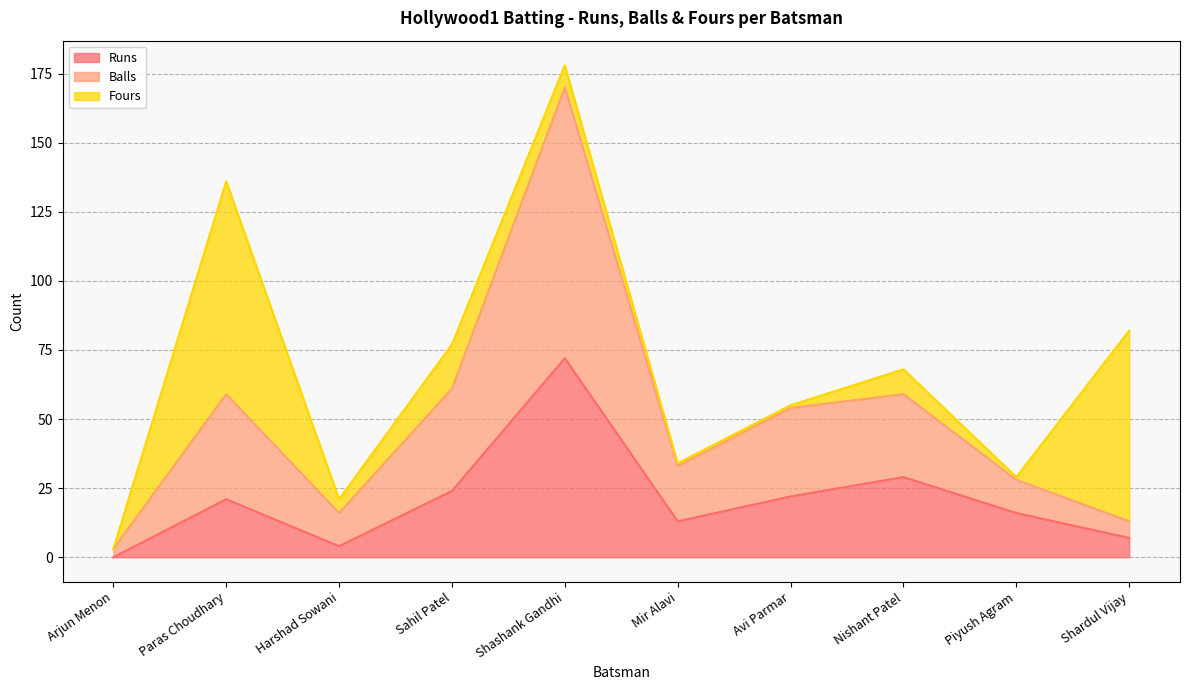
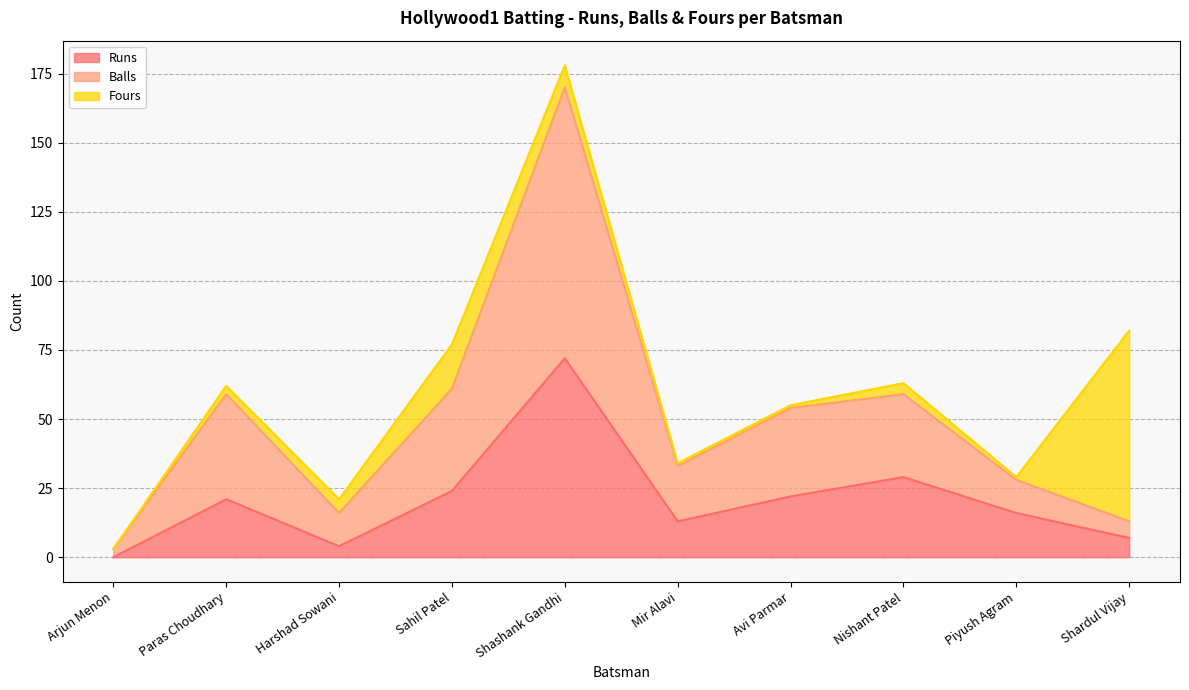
  {
    "Fours": {
-     "Paras Choudhary": 77,
+     "Paras Choudhary": 3,
      "Harshad Sowani": 5,
      "Sahil Patel": 16,
      "Shashank Gandhi": 8,
      "Mir Alavi": 1,
      "Avi Parmar": 1,
-     "Nishant Patel": 9,
+     "Nishant Patel": 4,
      "Piyush Agram": 1,
      "Shardul Vijay": 69
    }
  }
